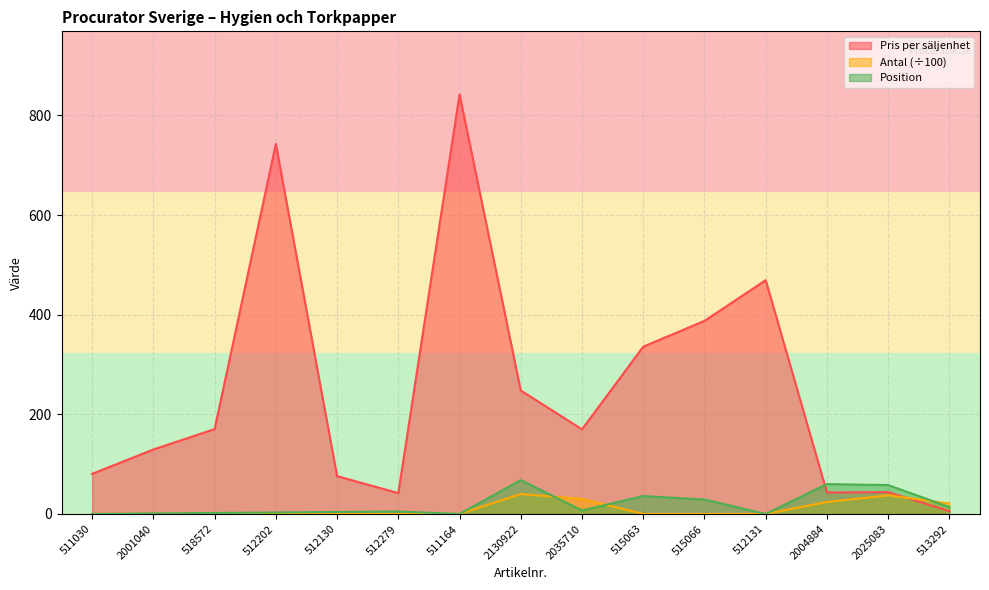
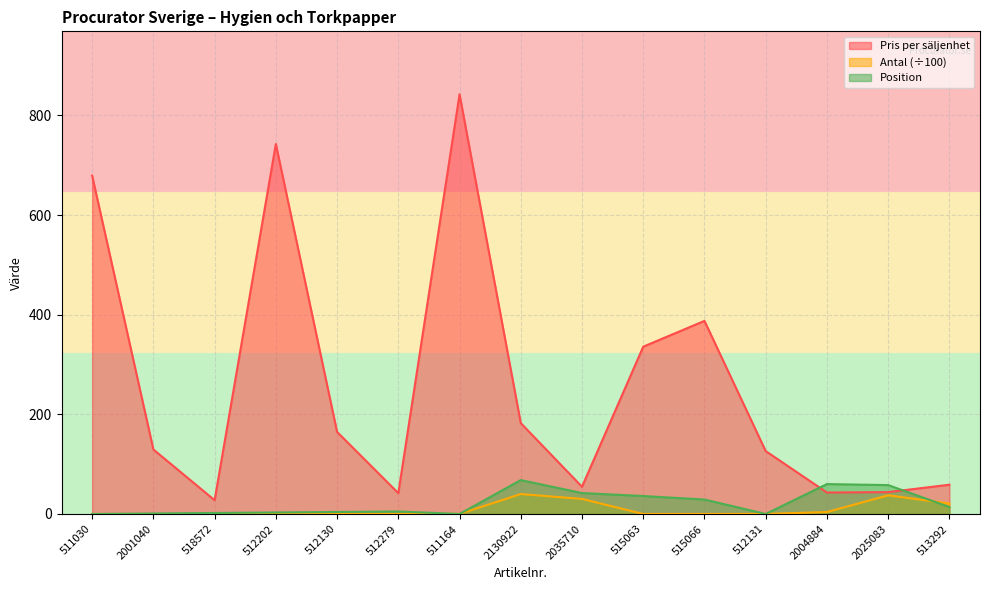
  {
    "Pris per säljenhet": {
-     "511030": 80,
+     "511030": 680,
      "2001040": 130,
-     "518572": 170,
+     "518572": 30,
      "512202": 740,
-     "512130": 80,
+     "512130": 160,
      "512279": 40,
      "511164": 840,
-     "2130922": 250,
-     "2035710": 170,
+     "2130922": 180,
+     "2035710": 50,
      "515063": 340,
      "515066": 390,
-     "512131": 470,
+     "512131": 130,
      "2004884": 40,
      "2025083": 40,
-     "513292": 10
+     "513292": 60
    },
    "Antal (÷100)": {
      "2130922": 40,
      "2035710": 30,
      "515063": 0,
      "515066": 0,
-     "2004884": 20,
+     "2004884": 0,
      "2025083": 40,
      "513292": 20
    },
    "Position": {
      "2130922": 70,
-     "2035710": 10,
+     "2035710": 40,
      "515063": 40,
      "515066": 30,
      "2004884": 60,
      "2025083": 60,
      "513292": 10
    }
  }
